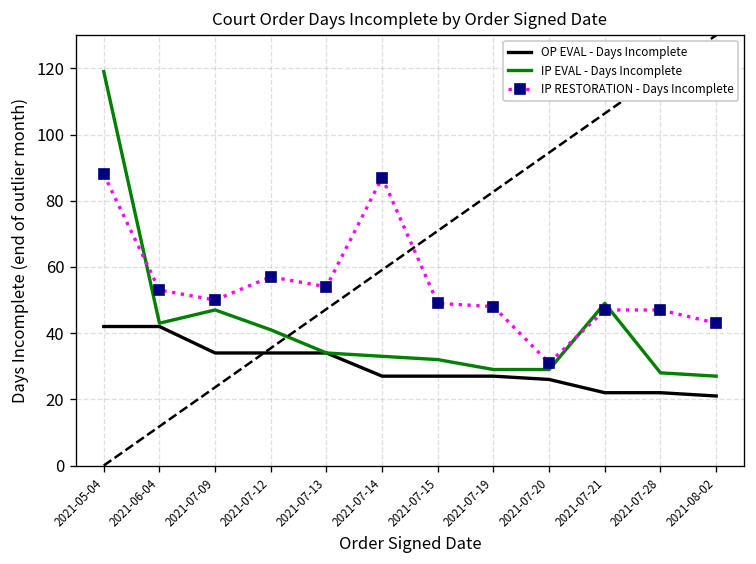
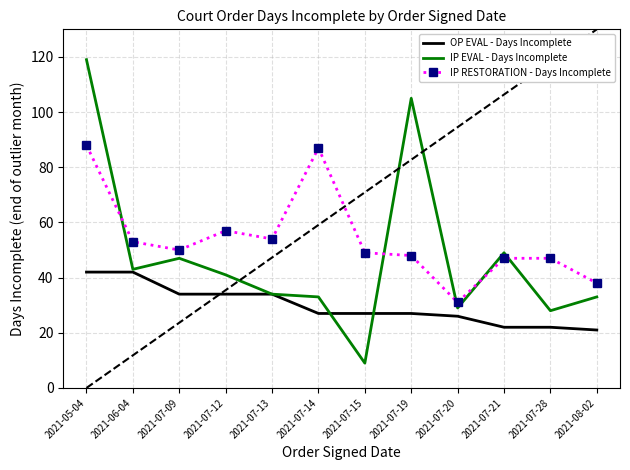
  {
    "IP EVAL - Days Incomplete": {
      "2021-05-04": 119,
      "2021-06-04": 43,
      "2021-07-09": 47,
      "2021-07-12": 41,
      "2021-07-14": 33,
-     "2021-07-15": 32,
-     "2021-07-19": 29,
+     "2021-07-15": 9,
+     "2021-07-19": 105,
      "2021-07-20": 29,
      "2021-07-21": 49,
      "2021-07-28": 28,
-     "2021-08-02": 27
+     "2021-08-02": 33
    },
    "IP RESTORATION - Days Incomplete": {
      "2021-05-04": 88,
      "2021-06-04": 53,
      "2021-07-09": 50,
      "2021-07-12": 57,
      "2021-07-13": 54,
      "2021-07-14": 87,
      "2021-07-15": 49,
      "2021-07-19": 48,
      "2021-07-20": 31,
      "2021-07-21": 47,
      "2021-07-28": 47,
-     "2021-08-02": 43
+     "2021-08-02": 38
    }
  }
